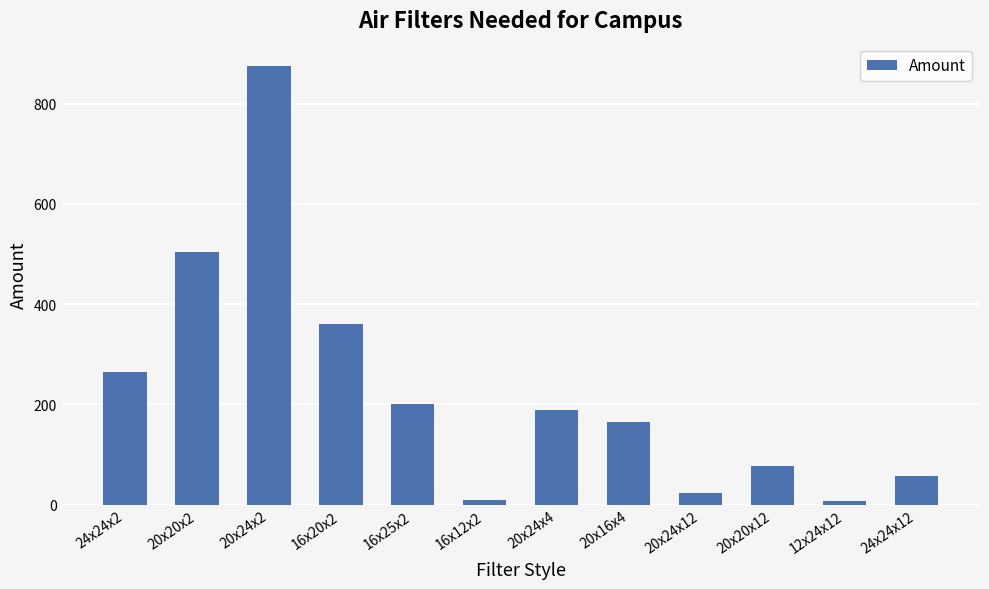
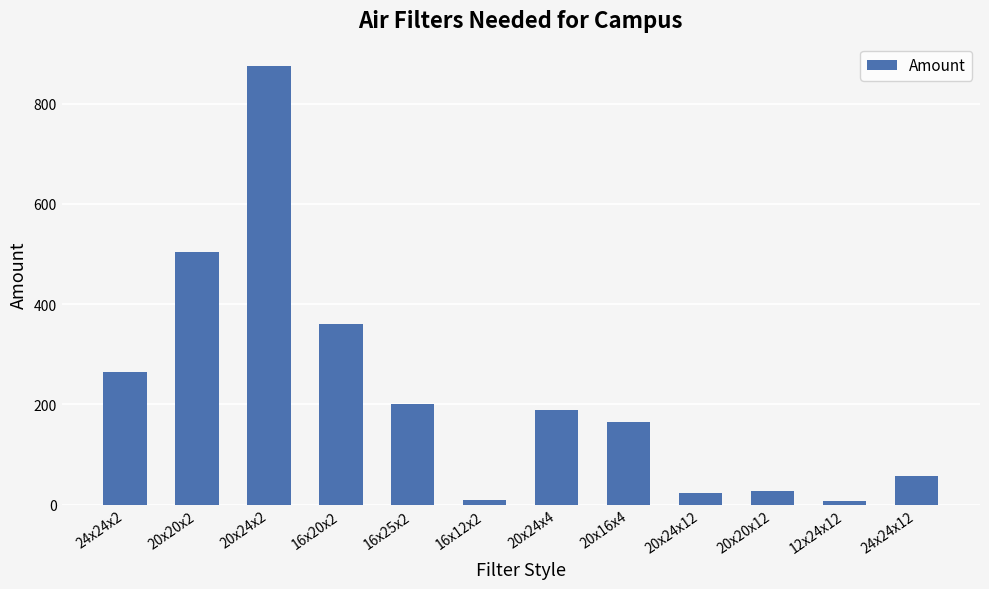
  {
    "24x24x2": 260,
    "20x20x2": 500,
    "20x24x2": 880,
    "16x20x2": 360,
    "16x25x2": 200,
    "16x12x2": 10,
    "20x24x4": 190,
    "20x16x4": 170,
    "20x24x12": 20,
-   "20x20x12": 80,
+   "20x20x12": 30,
    "12x24x12": 10,
    "24x24x12": 60
  }
